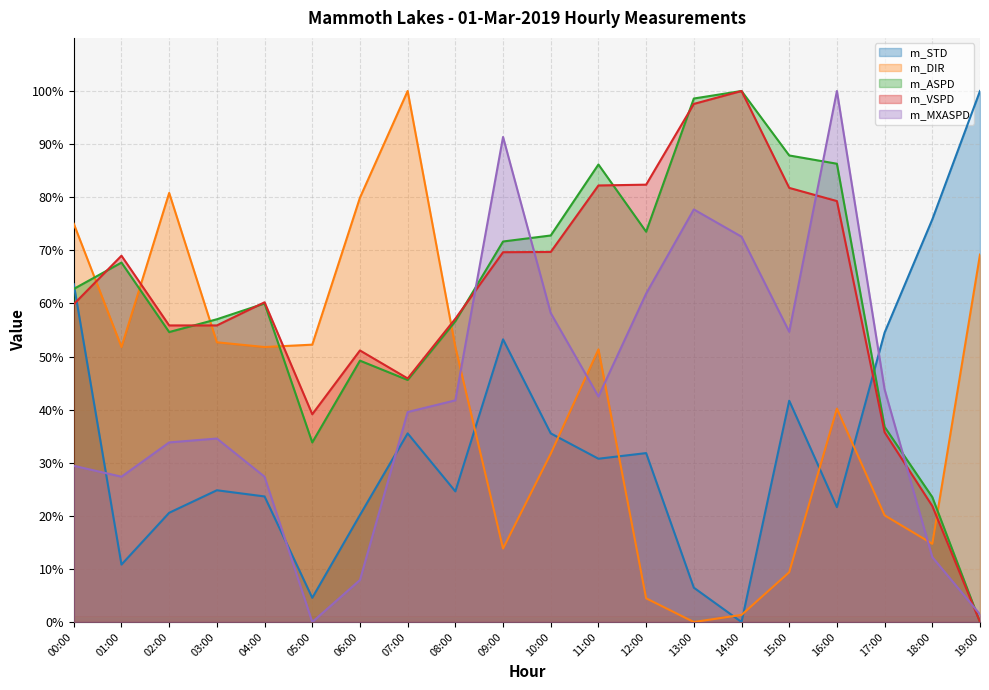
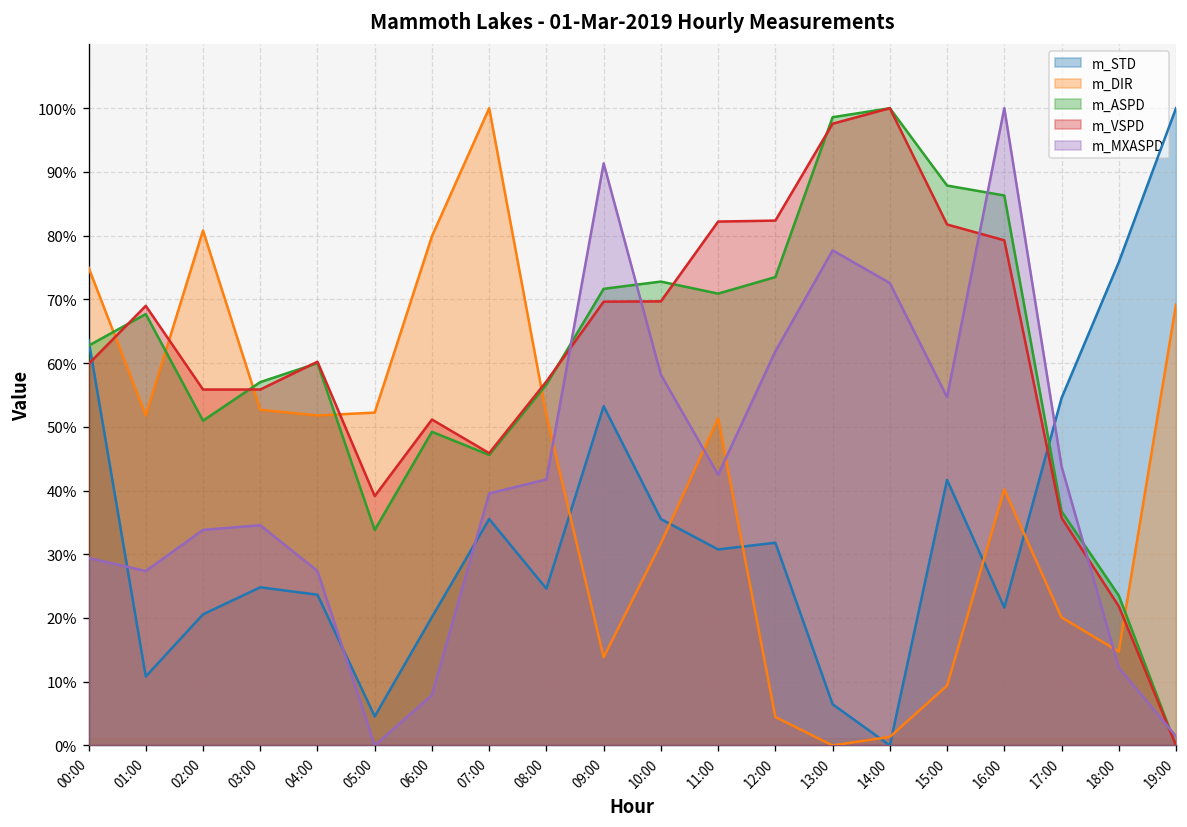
  {
    "m_STD": {
      "00:00": "64%",
      "01:00": "11%",
      "02:00": "21%",
      "03:00": "25%",
      "04:00": "24%",
      "05:00": "5%",
      "06:00": "20%",
      "07:00": "36%",
      "08:00": "25%",
      "09:00": "53%",
      "10:00": "36%",
      "11:00": "31%",
      "12:00": "32%",
      "13:00": "6%",
      "14:00": "0%",
      "15:00": "42%",
      "16:00": "22%",
      "17:00": "55%",
      "18:00": "76%",
      "19:00": "100%"
    },
    "m_ASPD": {
      "00:00": "63%",
      "01:00": "68%",
-     "02:00": "55%",
+     "02:00": "51%",
      "03:00": "57%",
      "05:00": "34%",
      "06:00": "49%",
      "08:00": "57%",
      "09:00": "72%",
      "10:00": "73%",
-     "11:00": "86%",
+     "11:00": "71%",
      "12:00": "74%",
      "13:00": "99%",
      "15:00": "88%",
      "16:00": "86%",
      "17:00": "37%",
      "18:00": "24%"
    },
    "m_MXASPD": {
      "00:00": "29%",
      "01:00": "27%",
      "02:00": "34%",
      "03:00": "35%",
      "04:00": "27%",
      "05:00": "0%",
      "06:00": "8%",
      "07:00": "40%",
      "08:00": "42%",
      "09:00": "91%",
      "10:00": "58%",
      "11:00": "42%",
      "12:00": "62%",
      "13:00": "78%",
      "14:00": "73%",
      "15:00": "55%",
      "16:00": "100%",
      "17:00": "44%",
      "18:00": "12%",
      "19:00": "1%"
    }
  }
